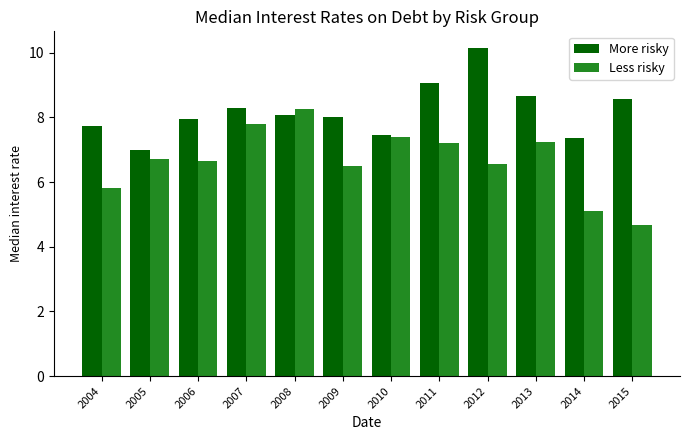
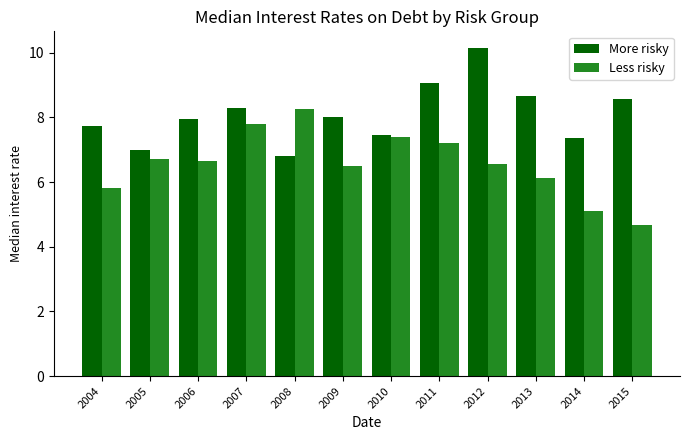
  {
    "More risky": {
      "2004": 7.7,
      "2005": 7.0,
      "2006": 7.9,
      "2007": 8.3,
-     "2008": 8.1,
+     "2008": 6.8,
      "2009": 8.0,
      "2010": 7.5,
      "2011": 9.1,
      "2012": 10.2,
      "2013": 8.7,
      "2014": 7.4,
      "2015": 8.6
    },
    "Less risky": {
      "2004": 5.8,
      "2005": 6.7,
      "2006": 6.6,
      "2007": 7.8,
      "2008": 8.3,
      "2009": 6.5,
      "2010": 7.4,
      "2011": 7.2,
      "2012": 6.6,
-     "2013": 7.3,
+     "2013": 6.1,
      "2014": 5.1,
      "2015": 4.7
    }
  }
